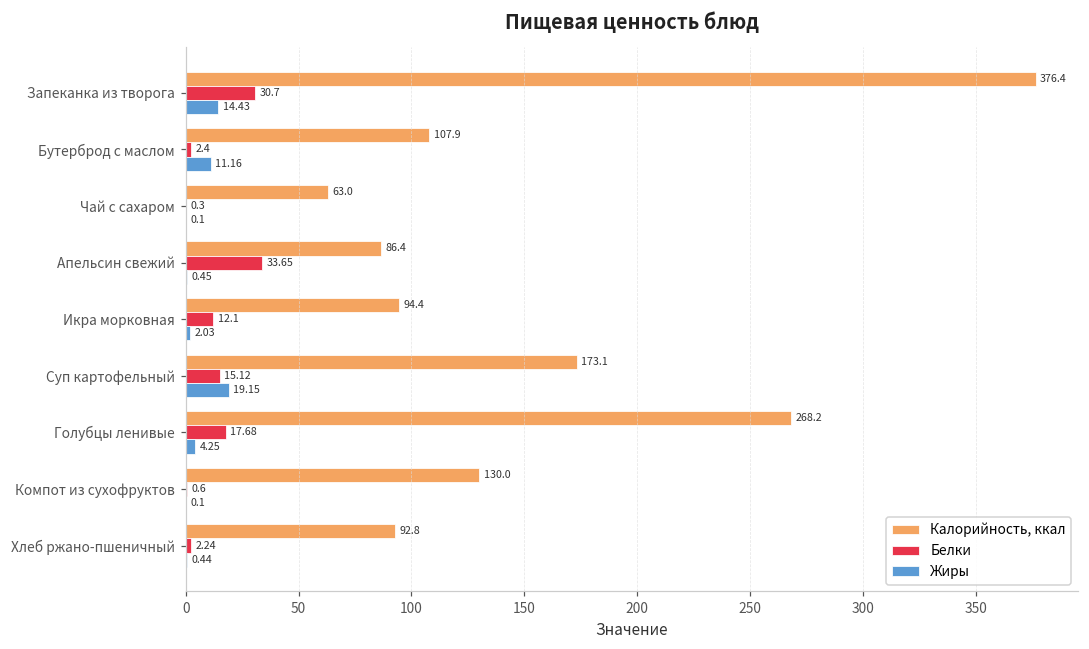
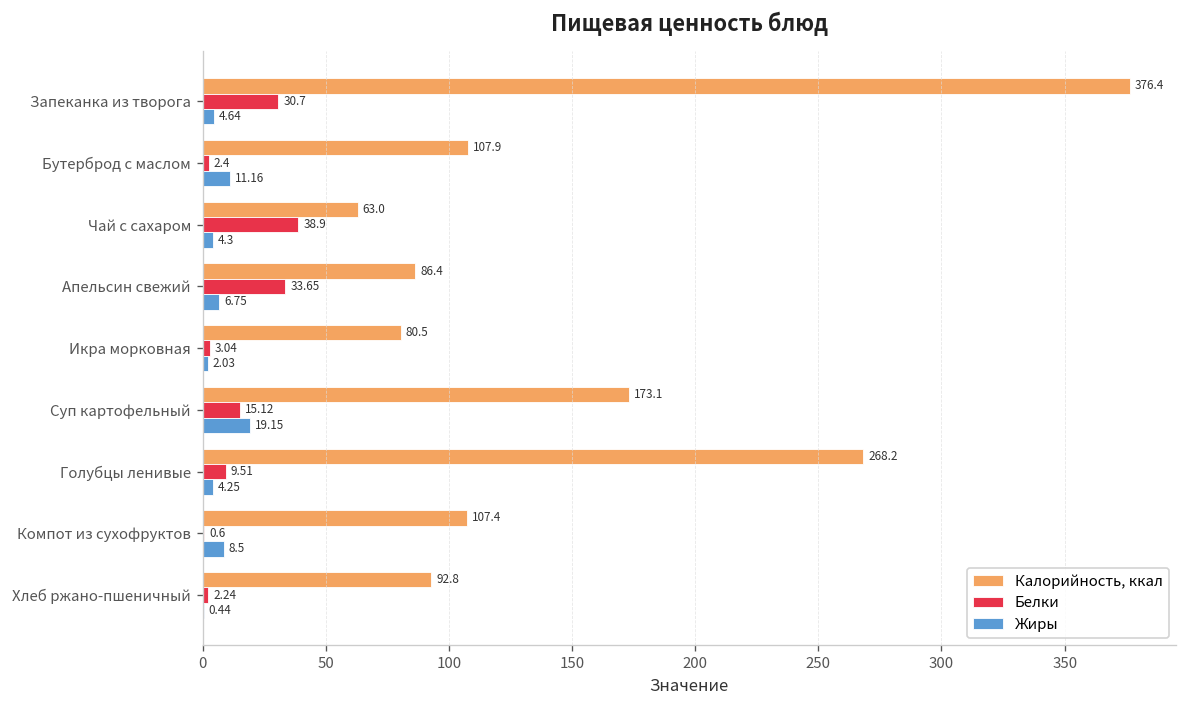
  {
    "Калорийность, ккал": {
      "Запеканка из творога": 376.4,
      "Бутерброд с маслом": 107.9,
      "Чай с сахаром": 63.0,
      "Апельсин свежий": 86.4,
-     "Икра морковная": 94.4,
+     "Икра морковная": 80.5,
      "Суп картофельный": 173.1,
      "Голубцы ленивые": 268.2,
-     "Компот из сухофруктов": 130.0,
+     "Компот из сухофруктов": 107.4,
      "Хлеб ржано-пшеничный": 92.8
    },
    "Белки": {
      "Запеканка из творога": 30.7,
      "Бутерброд с маслом": 2.4,
-     "Чай с сахаром": 0.3,
+     "Чай с сахаром": 38.9,
      "Апельсин свежий": 33.65,
-     "Икра морковная": 12.1,
+     "Икра морковная": 3.04,
      "Суп картофельный": 15.12,
-     "Голубцы ленивые": 17.68,
+     "Голубцы ленивые": 9.51,
      "Компот из сухофруктов": 0.6,
      "Хлеб ржано-пшеничный": 2.24
    },
    "Жиры": {
-     "Запеканка из творога": 14.43,
+     "Запеканка из творога": 4.64,
      "Бутерброд с маслом": 11.16,
-     "Чай с сахаром": 0.1,
-     "Апельсин свежий": 0.45,
+     "Чай с сахаром": 4.3,
+     "Апельсин свежий": 6.75,
      "Икра морковная": 2.03,
      "Суп картофельный": 19.15,
      "Голубцы ленивые": 4.25,
-     "Компот из сухофруктов": 0.1,
+     "Компот из сухофруктов": 8.5,
      "Хлеб ржано-пшеничный": 0.44
    }
  }
